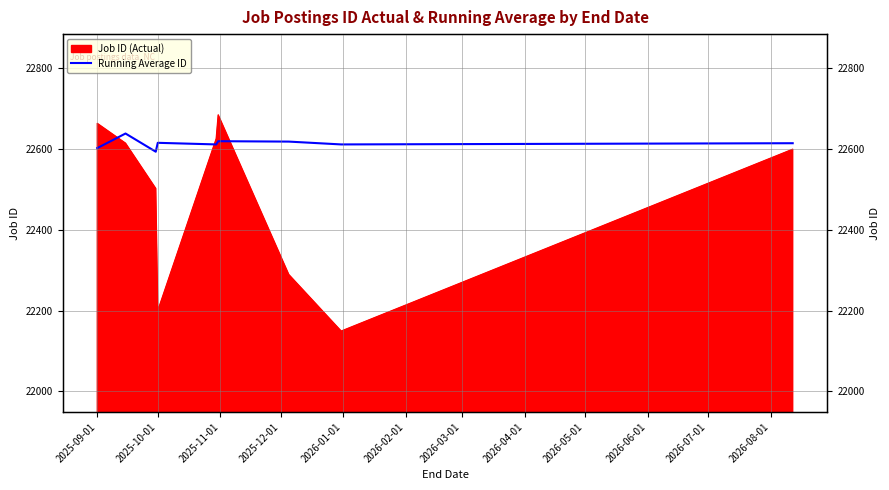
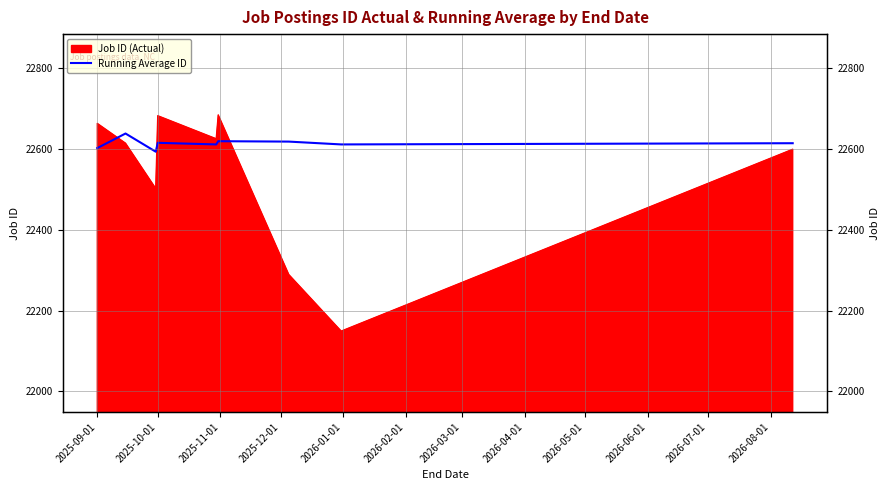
  {
    "Job ID (Actual)": {
      "2025-09-01": 22660,
-     "2025-10-01": 22200
+     "2025-10-01": 22680
    },
    "Running Average ID": {
      "2025-09-01": 22600,
      "2025-10-01": 22620
    }
  }
